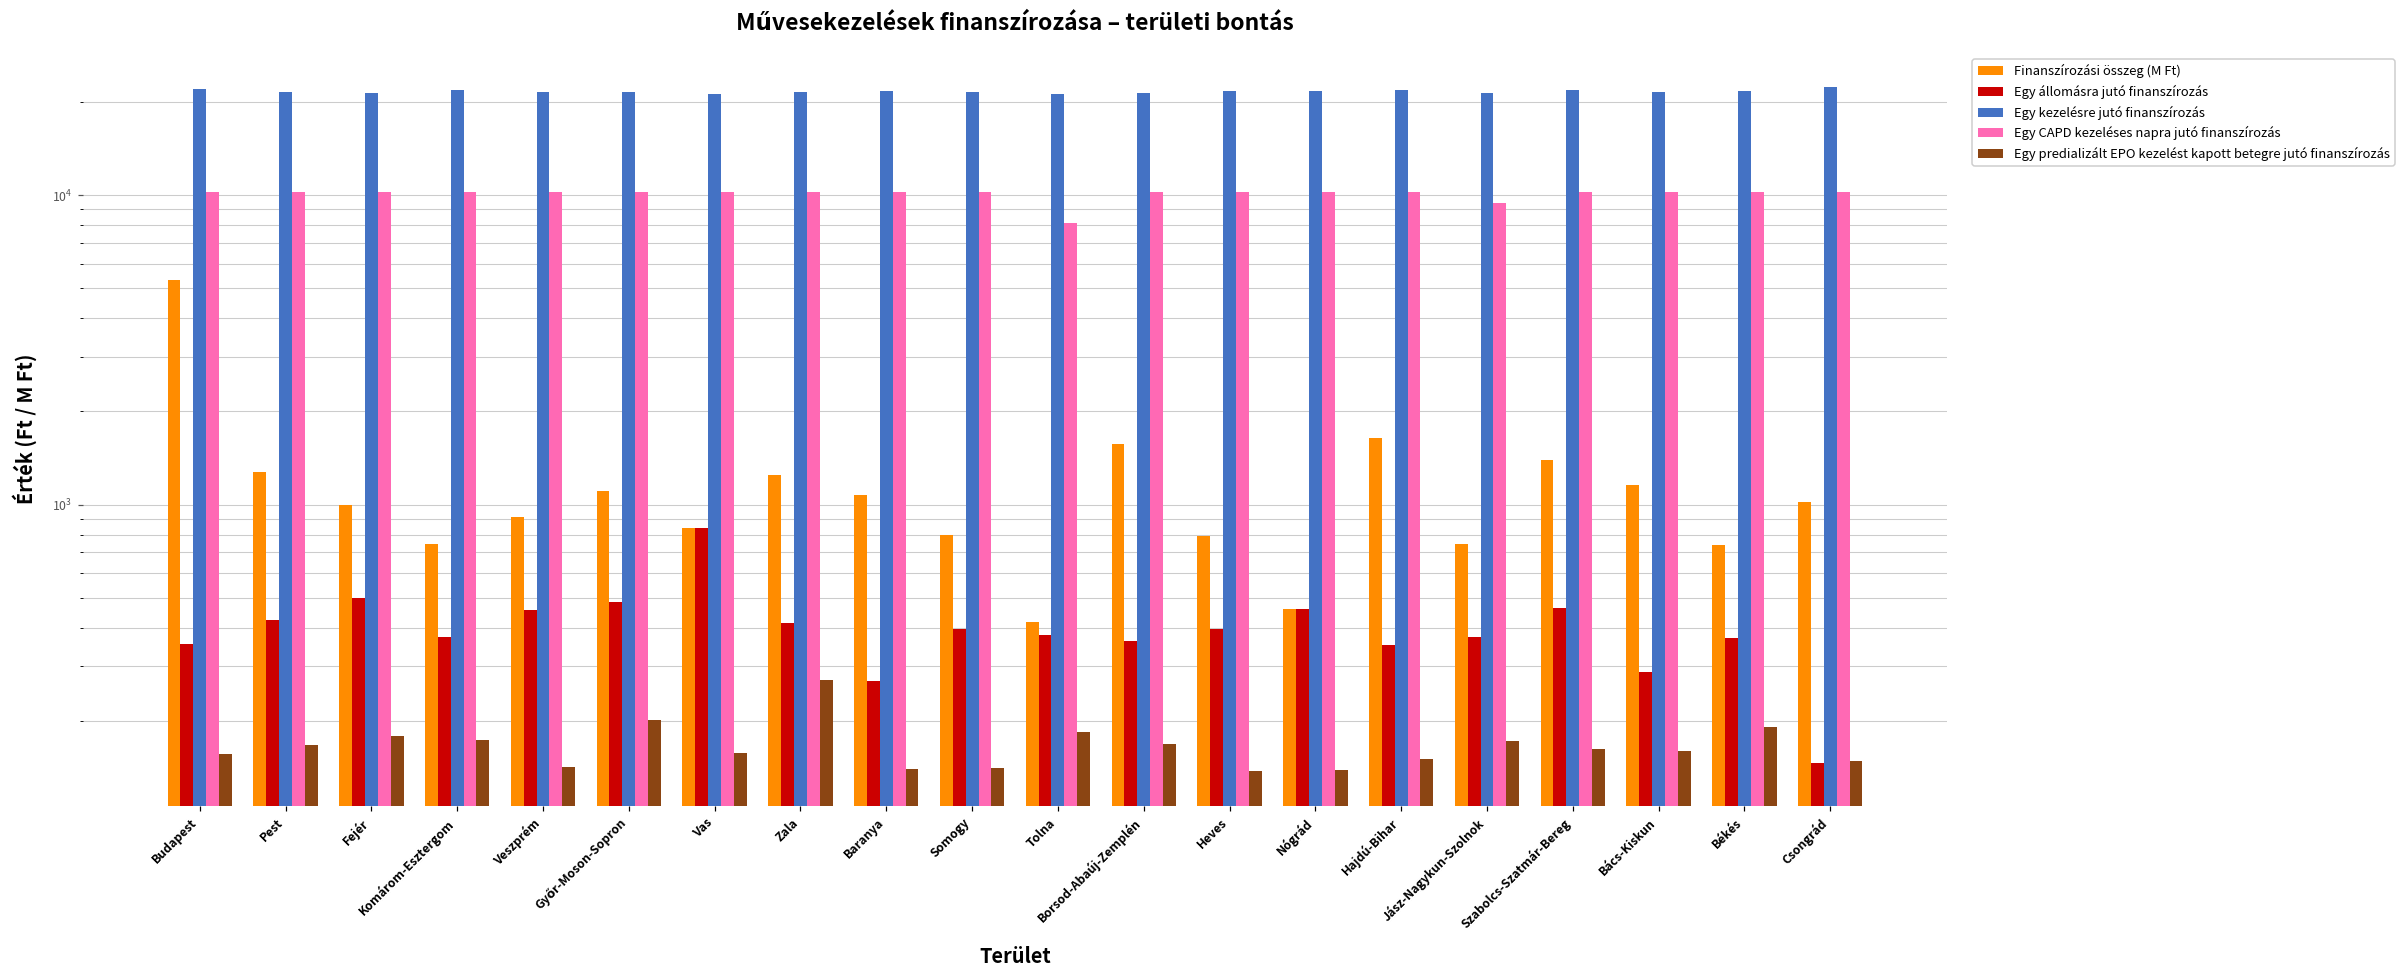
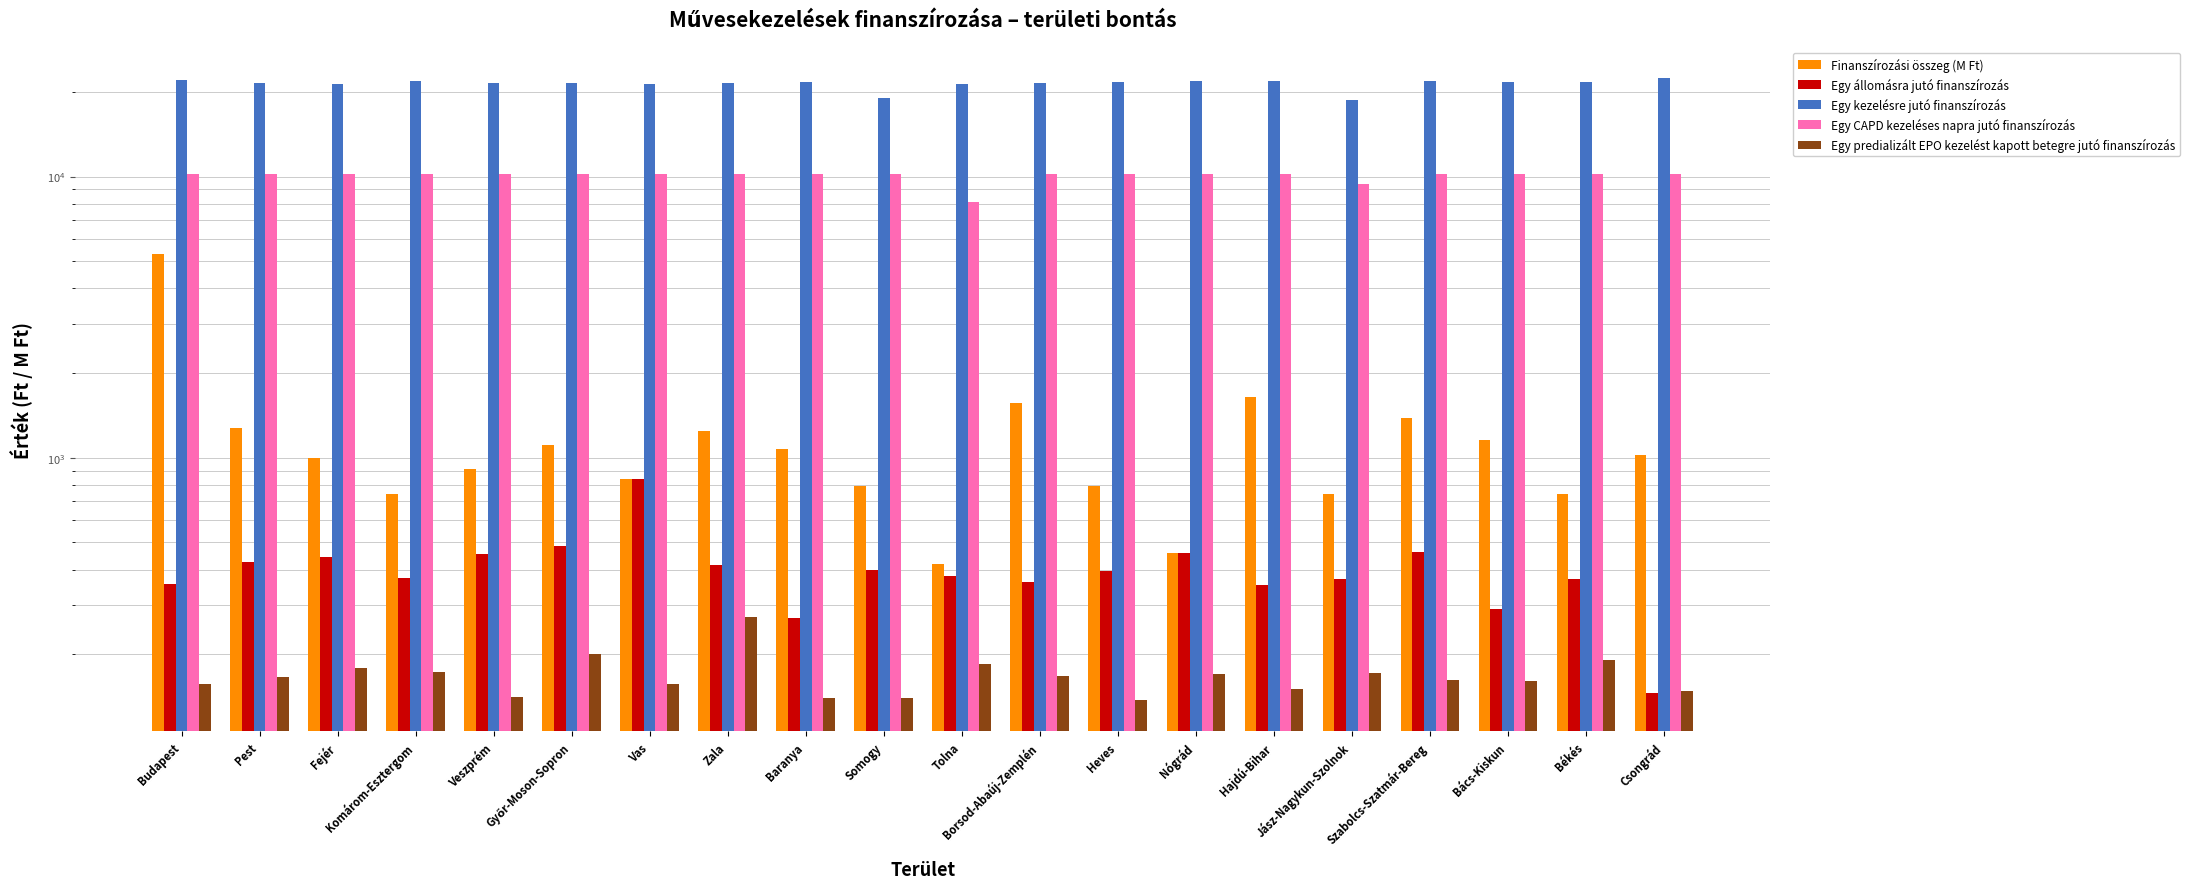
  {
    "Finanszírozási összeg (M Ft)": {
      "Budapest": 5300,
      "Pest": 1300,
      "Fejér": 1000,
      "Komárom-Esztergom": 740,
      "Veszprém": 910,
      "Győr-Moson-Sopron": 1110,
      "Vas": 840,
      "Zala": 1200,
      "Baranya": 1070,
      "Somogy": 790,
      "Tolna": 420,
      "Borsod-Abaúj-Zemplén": 1600,
      "Heves": 790,
      "Nógrád": 460,
      "Hajdú-Bihar": 1600,
      "Jász-Nagykun-Szolnok": 740,
      "Szabolcs-Szatmár-Bereg": 1400,
      "Bács-Kiskun": 1150,
      "Békés": 740,
      "Csongrád": 1020
    },
    "Egy állomásra jutó finanszírozás": {
      "Budapest": 350,
      "Pest": 420,
-     "Fejér": 500,
+     "Fejér": 440,
      "Komárom-Esztergom": 370,
      "Veszprém": 460,
      "Győr-Moson-Sopron": 480,
      "Vas": 840,
      "Zala": 410,
      "Baranya": 270,
      "Somogy": 400,
      "Tolna": 380,
      "Borsod-Abaúj-Zemplén": 360,
      "Heves": 400,
      "Nógrád": 460,
      "Hajdú-Bihar": 350,
      "Jász-Nagykun-Szolnok": 370,
      "Szabolcs-Szatmár-Bereg": 460,
      "Bács-Kiskun": 290,
      "Békés": 370,
      "Csongrád": 150
    },
    "Egy kezelésre jutó finanszírozás": {
      "Budapest": 22000,
      "Pest": 22000,
      "Fejér": 21000,
      "Komárom-Esztergom": 22000,
      "Veszprém": 22000,
      "Győr-Moson-Sopron": 22000,
      "Vas": 21000,
      "Zala": 22000,
      "Baranya": 22000,
-     "Somogy": 22000,
+     "Somogy": 19000,
      "Tolna": 21000,
      "Borsod-Abaúj-Zemplén": 21000,
      "Heves": 22000,
      "Nógrád": 22000,
      "Hajdú-Bihar": 22000,
-     "Jász-Nagykun-Szolnok": 21000,
+     "Jász-Nagykun-Szolnok": 19000,
      "Szabolcs-Szatmár-Bereg": 22000,
      "Bács-Kiskun": 22000,
      "Békés": 22000,
      "Csongrád": 22000
    },
    "Egy CAPD kezeléses napra jutó finanszírozás": {
      "Budapest": 10200,
      "Pest": 10200,
      "Fejér": 10200,
      "Komárom-Esztergom": 10200,
      "Veszprém": 10200,
      "Győr-Moson-Sopron": 10300,
      "Vas": 10200,
      "Zala": 10200,
      "Baranya": 10200,
      "Somogy": 10200,
      "Tolna": 8100,
      "Borsod-Abaúj-Zemplén": 10200,
      "Heves": 10200,
      "Nógrád": 10200,
      "Hajdú-Bihar": 10200,
      "Jász-Nagykun-Szolnok": 9400,
      "Szabolcs-Szatmár-Bereg": 10200,
      "Bács-Kiskun": 10200,
      "Békés": 10200,
      "Csongrád": 10200
    },
    "Egy predializált EPO kezelést kapott betegre jutó finanszírozás": {
      "Budapest": 160,
      "Pest": 170,
      "Fejér": 180,
      "Komárom-Esztergom": 170,
      "Veszprém": 140,
      "Győr-Moson-Sopron": 200,
      "Vas": 160,
      "Zala": 270,
      "Baranya": 140,
      "Somogy": 140,
      "Tolna": 180,
      "Borsod-Abaúj-Zemplén": 170,
      "Heves": 140,
-     "Nógrád": 140,
+     "Nógrád": 170,
      "Hajdú-Bihar": 150,
      "Jász-Nagykun-Szolnok": 170,
      "Szabolcs-Szatmár-Bereg": 160,
      "Bács-Kiskun": 160,
      "Békés": 190,
      "Csongrád": 150
    }
  }
